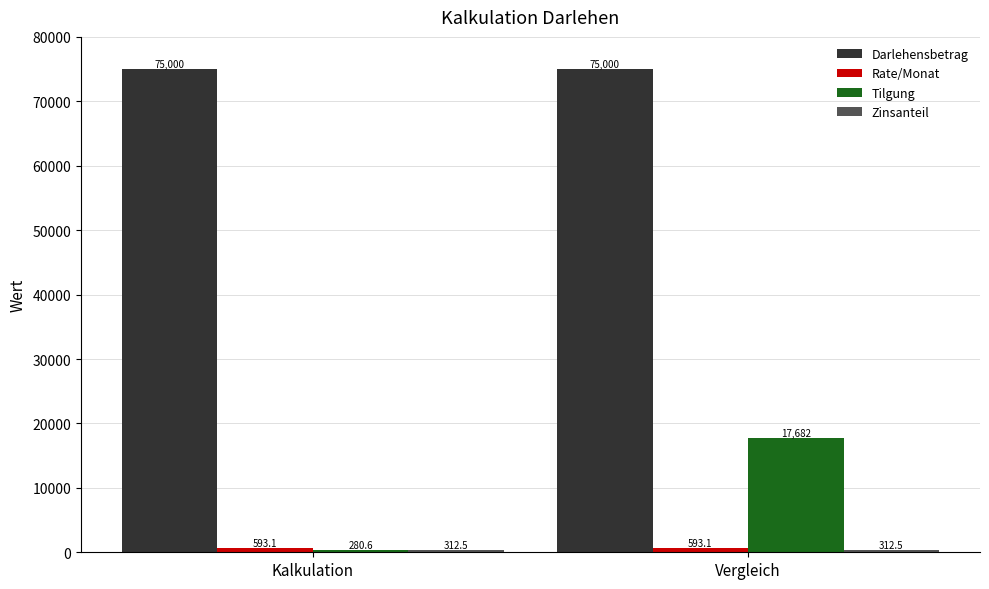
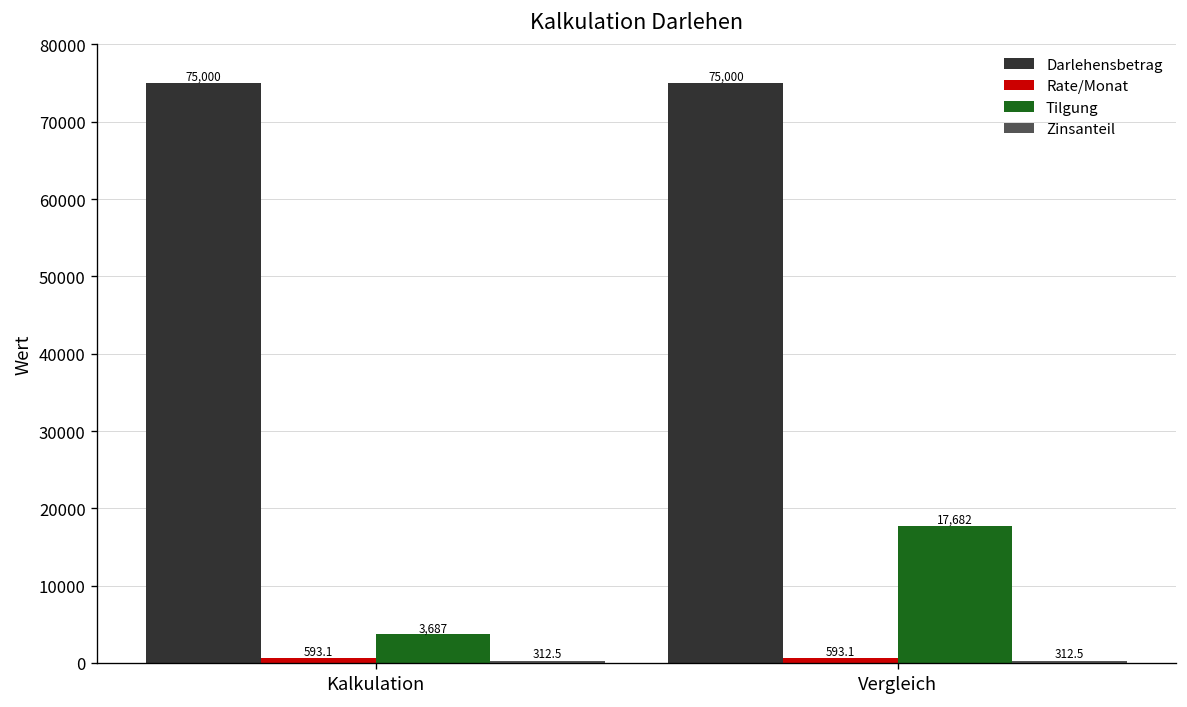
  {
    "Rate/Monat": {
      "Kalkulation": "593.1",
      "Vergleich": "593.1"
    },
    "Tilgung": {
-     "Kalkulation": "280.6",
+     "Kalkulation": "3,687",
      "Vergleich": "17,682"
    }
  }
